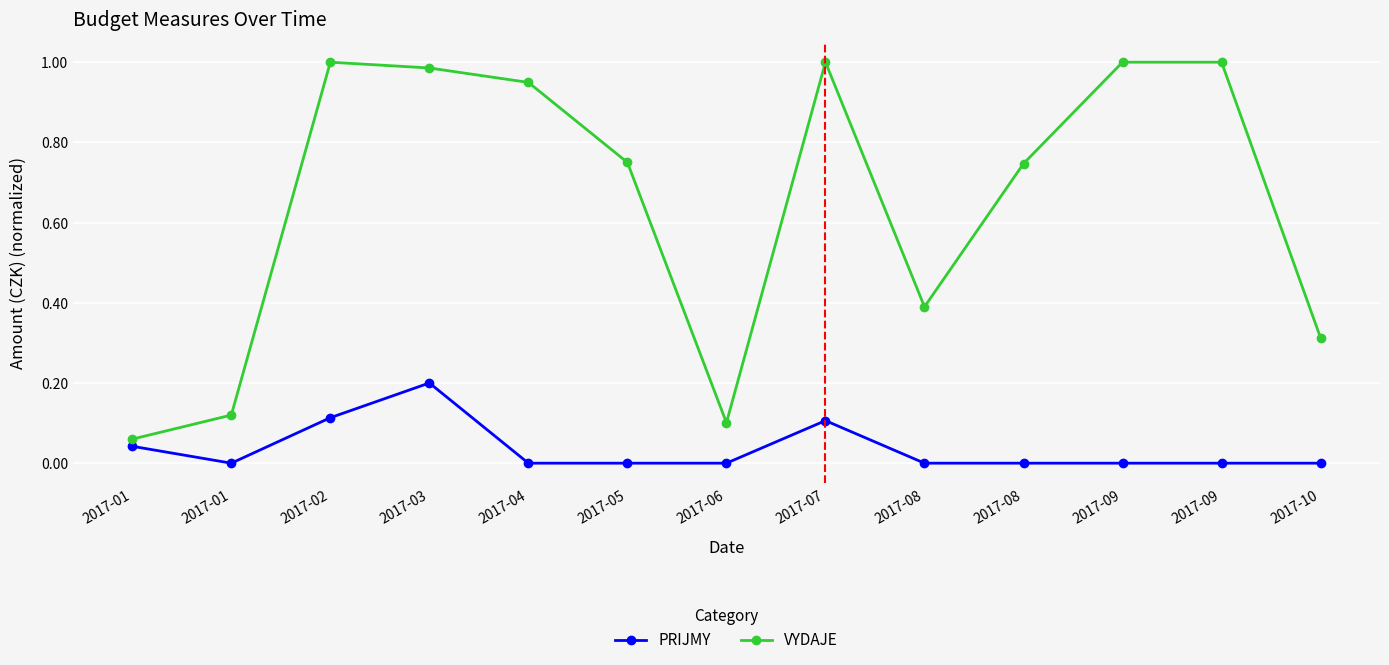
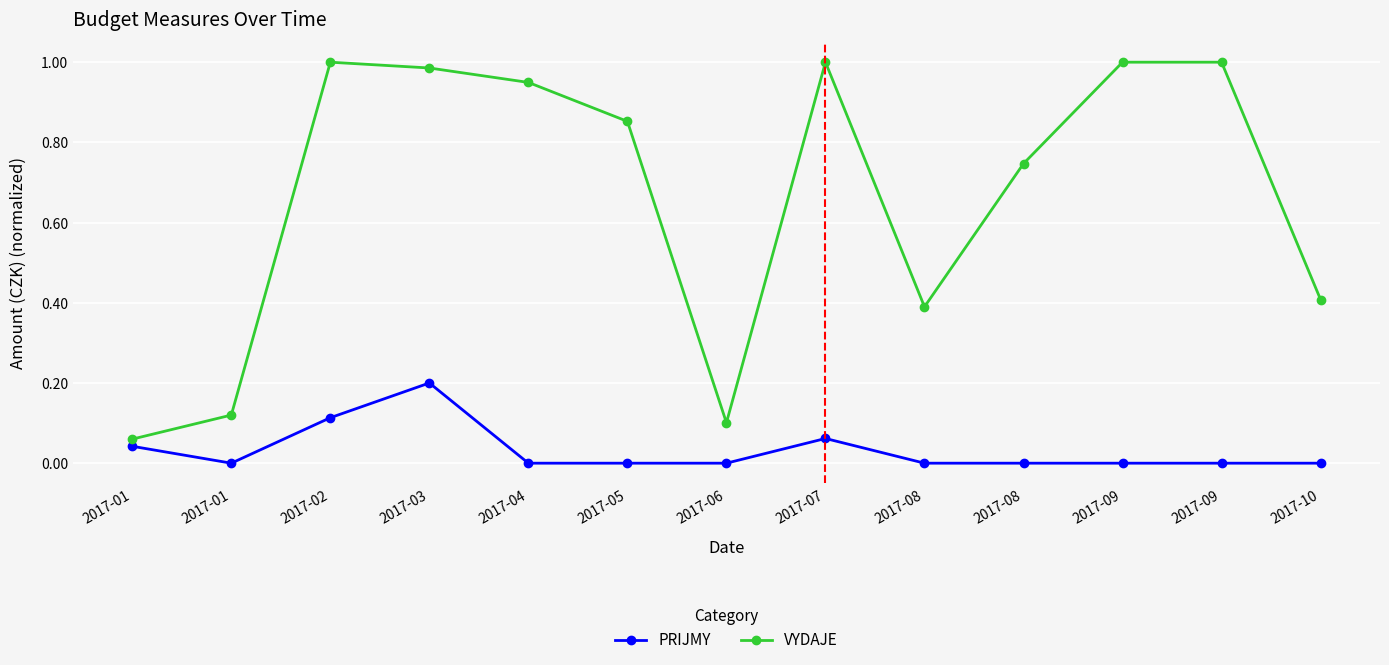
  {
    "PRIJMY": {
      "2017-02": 0.11,
      "2017-03": 0.20,
      "2017-04": 0.00,
      "2017-05": 0.00,
      "2017-06": 0.00,
-     "2017-07": 0.11,
+     "2017-07": 0.06,
      "2017-10": 0.00
    },
    "VYDAJE": {
      "2017-02": 1.00,
      "2017-03": 0.99,
      "2017-04": 0.95,
-     "2017-05": 0.75,
+     "2017-05": 0.85,
      "2017-06": 0.10,
      "2017-07": 1.00,
-     "2017-10": 0.31
+     "2017-10": 0.41
    }
  }
